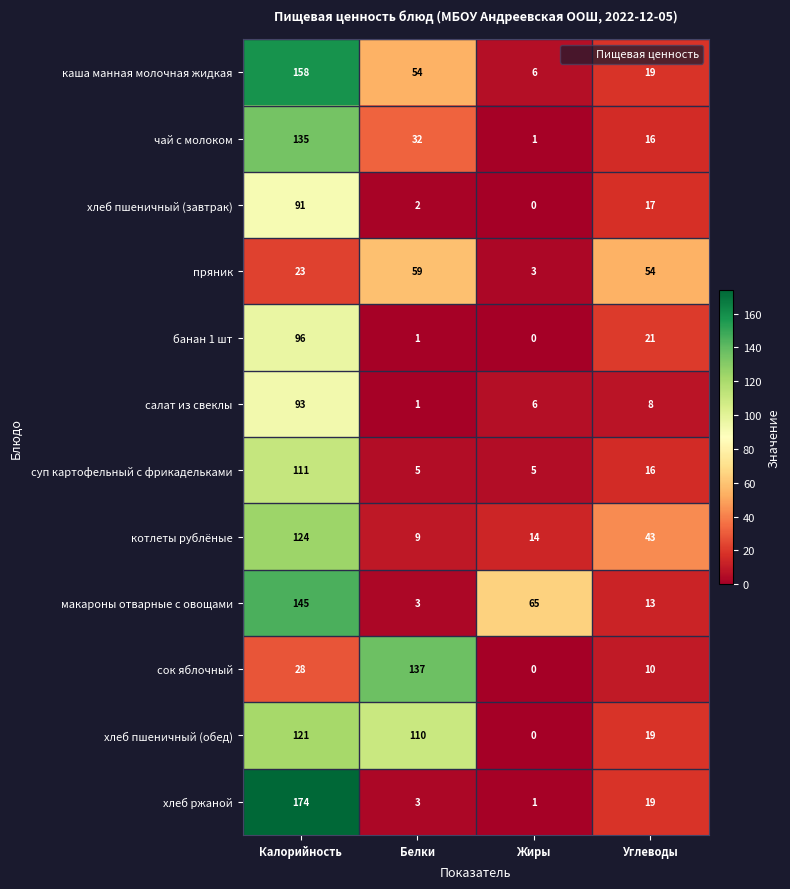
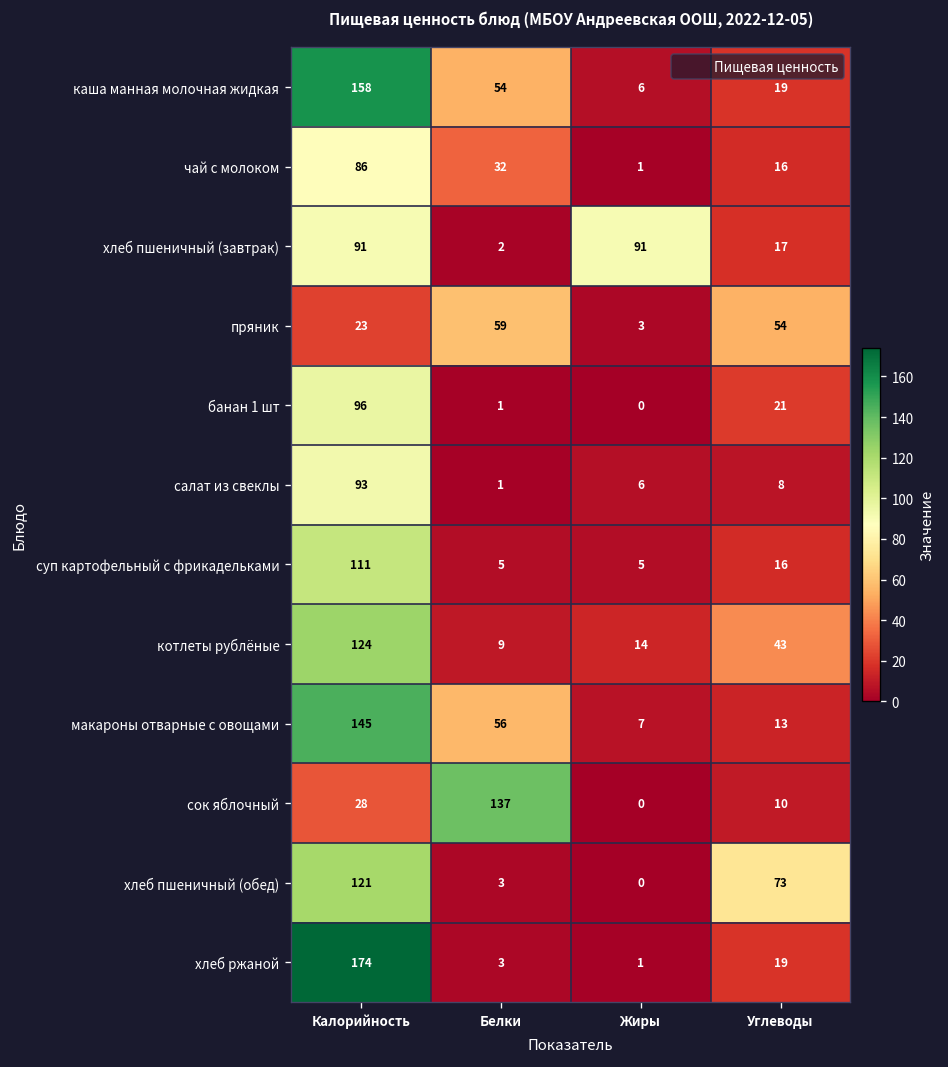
  {
    "каша манная молочная жидкая": {
      "Калорийность": 158,
      "Белки": 54,
      "Жиры": 6,
      "Углеводы": 19
    },
    "чай с молоком": {
-     "Калорийность": 135,
+     "Калорийность": 86,
      "Белки": 32,
      "Жиры": 1,
      "Углеводы": 16
    },
    "хлеб пшеничный (завтрак)": {
      "Калорийность": 91,
      "Белки": 2,
-     "Жиры": 0,
+     "Жиры": 91,
      "Углеводы": 17
    },
    "пряник": {
      "Калорийность": 23,
      "Белки": 59,
      "Жиры": 3,
      "Углеводы": 54
    },
    "банан 1 шт": {
      "Калорийность": 96,
      "Белки": 1,
      "Жиры": 0,
      "Углеводы": 21
    },
    "салат из свеклы": {
      "Калорийность": 93,
      "Белки": 1,
      "Жиры": 6,
      "Углеводы": 8
    },
    "суп картофельный с фрикадельками": {
      "Калорийность": 111,
      "Белки": 5,
      "Жиры": 5,
      "Углеводы": 16
    },
    "котлеты рублёные": {
      "Калорийность": 124,
      "Белки": 9,
      "Жиры": 14,
      "Углеводы": 43
    },
    "макароны отварные с овощами": {
      "Калорийность": 145,
-     "Белки": 3,
-     "Жиры": 65,
+     "Белки": 56,
+     "Жиры": 7,
      "Углеводы": 13
    },
    "сок яблочный": {
      "Калорийность": 28,
      "Белки": 137,
      "Жиры": 0,
      "Углеводы": 10
    },
    "хлеб пшеничный (обед)": {
      "Калорийность": 121,
-     "Белки": 110,
+     "Белки": 3,
      "Жиры": 0,
-     "Углеводы": 19
+     "Углеводы": 73
    },
    "хлеб ржаной": {
      "Калорийность": 174,
      "Белки": 3,
      "Жиры": 1,
      "Углеводы": 19
    }
  }
